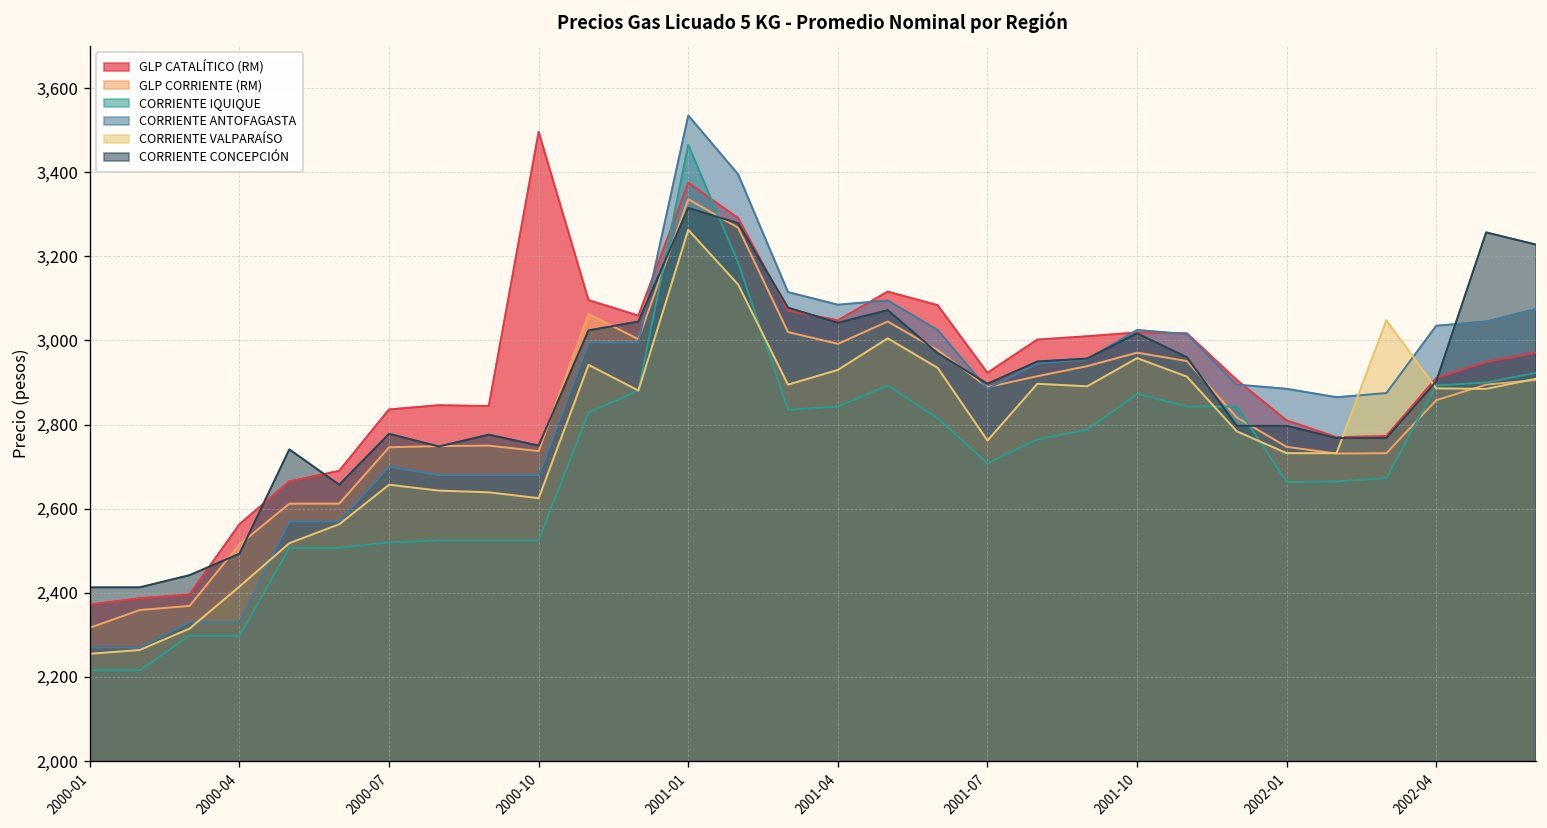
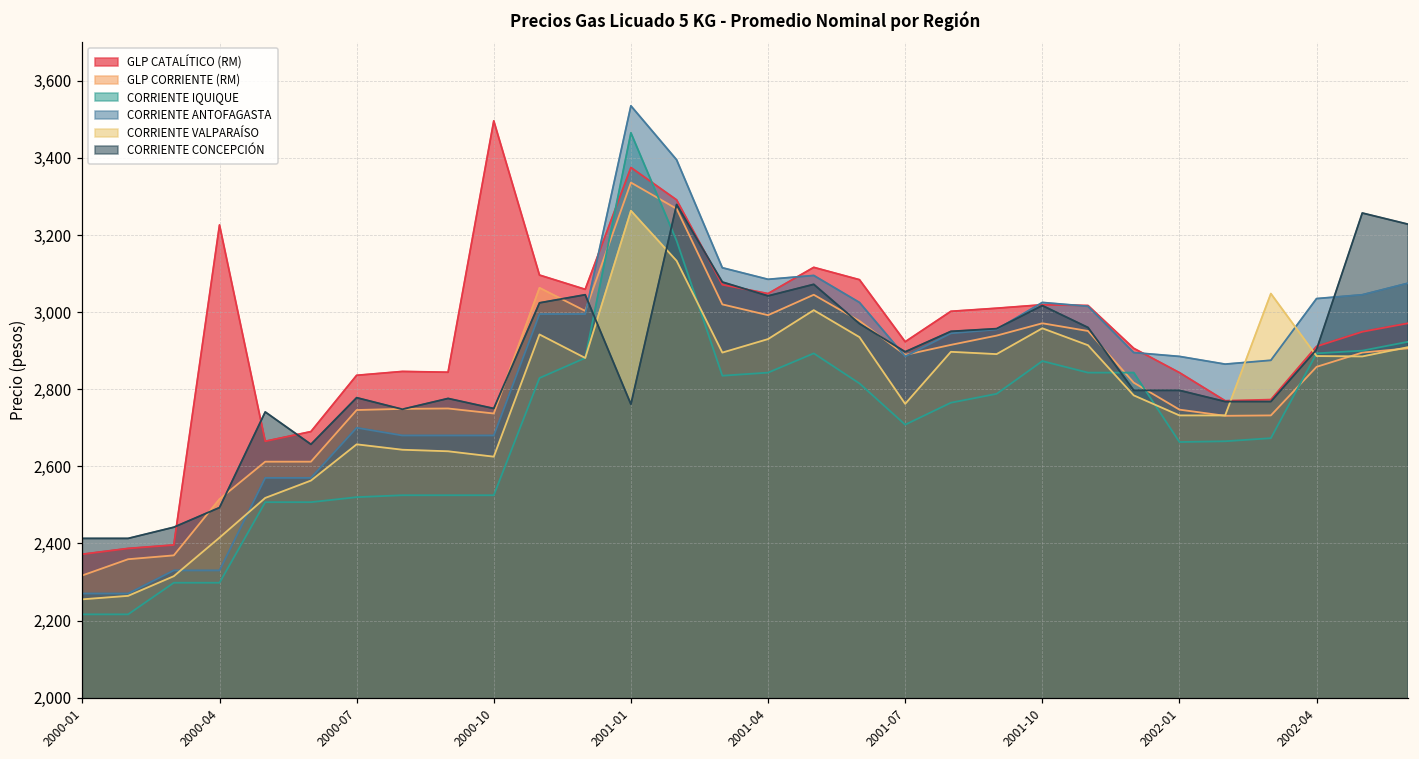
  {
    "GLP CATALÍTICO (RM)": {
      "2000-01": "2,370",
-     "2000-04": "2,560",
+     "2000-04": "3,230",
      "2000-07": "2,840",
      "2000-10": "3,500",
      "2001-01": "3,380",
      "2001-07": "2,920",
-     "2002-01": "2,810",
+     "2002-01": "2,840",
      "2002-04": "2,910"
    },
    "CORRIENTE CONCEPCIÓN": {
      "2000-01": "2,410",
      "2000-04": "2,490",
      "2000-07": "2,780",
      "2000-10": "2,750",
-     "2001-01": "3,320",
+     "2001-01": "2,760",
      "2001-07": "2,900",
      "2002-01": "2,800",
      "2002-04": "2,900"
    }
  }
